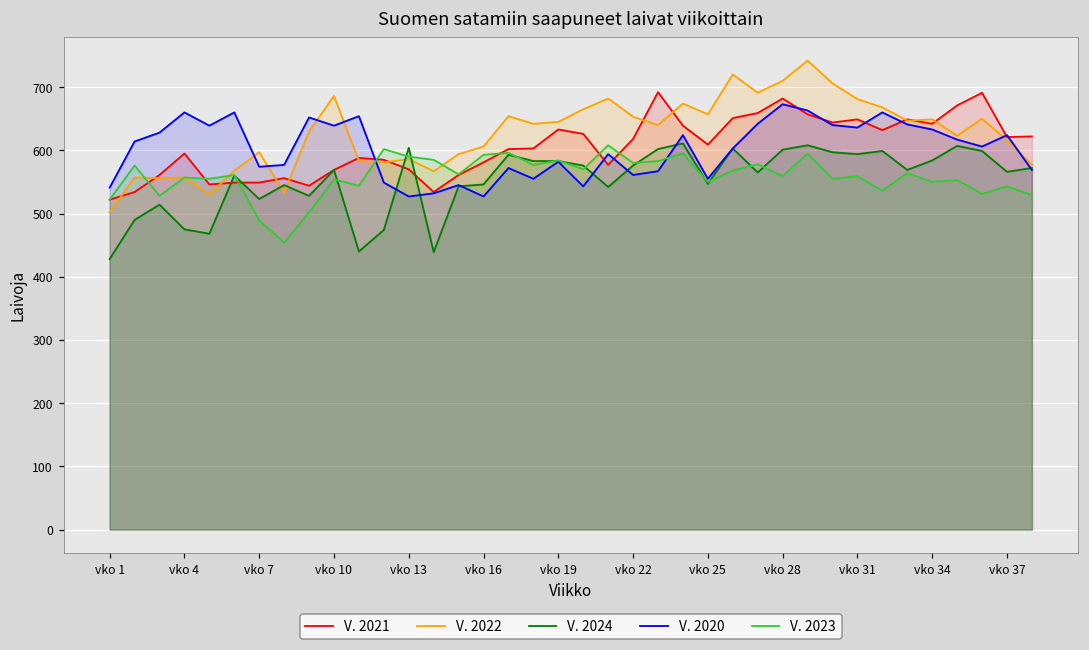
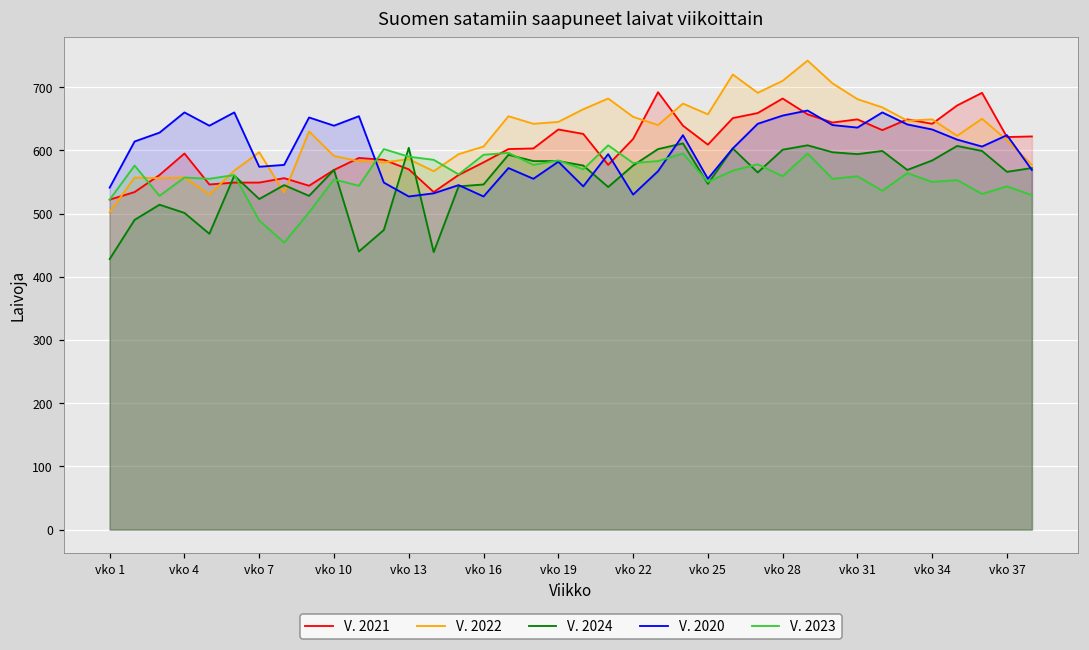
  {
    "V. 2021": {
      "vko 4": 600,
      "vko 7": 550,
      "vko 13": 570,
      "vko 16": 580,
      "vko 19": 630,
      "vko 22": 620,
      "vko 25": 610,
      "vko 28": 680,
      "vko 31": 650,
      "vko 34": 640
    },
    "V. 2022": {
      "vko 1": 500,
      "vko 7": 600,
-     "vko 10": 690,
+     "vko 10": 590,
      "vko 16": 610,
      "vko 19": 650,
      "vko 22": 650,
      "vko 25": 660,
      "vko 28": 710,
      "vko 31": 680,
      "vko 34": 650,
      "vko 37": 620
    },
    "V. 2024": {
      "vko 1": 430,
-     "vko 4": 480,
+     "vko 4": 500,
      "vko 7": 520,
      "vko 13": 600,
      "vko 16": 550,
      "vko 28": 600,
      "vko 31": 590,
      "vko 34": 580,
      "vko 37": 570
    },
    "V. 2020": {
      "vko 1": 540,
      "vko 4": 660,
      "vko 7": 570,
      "vko 10": 640,
      "vko 13": 530,
      "vko 16": 530,
-     "vko 22": 560,
+     "vko 22": 530,
      "vko 25": 560,
-     "vko 28": 670,
+     "vko 28": 660,
      "vko 31": 640,
      "vko 34": 630
    },
    "V. 2023": {
      "vko 7": 490,
      "vko 10": 550,
      "vko 16": 590,
      "vko 28": 560,
      "vko 31": 560,
      "vko 34": 550,
      "vko 37": 540
    }
  }
